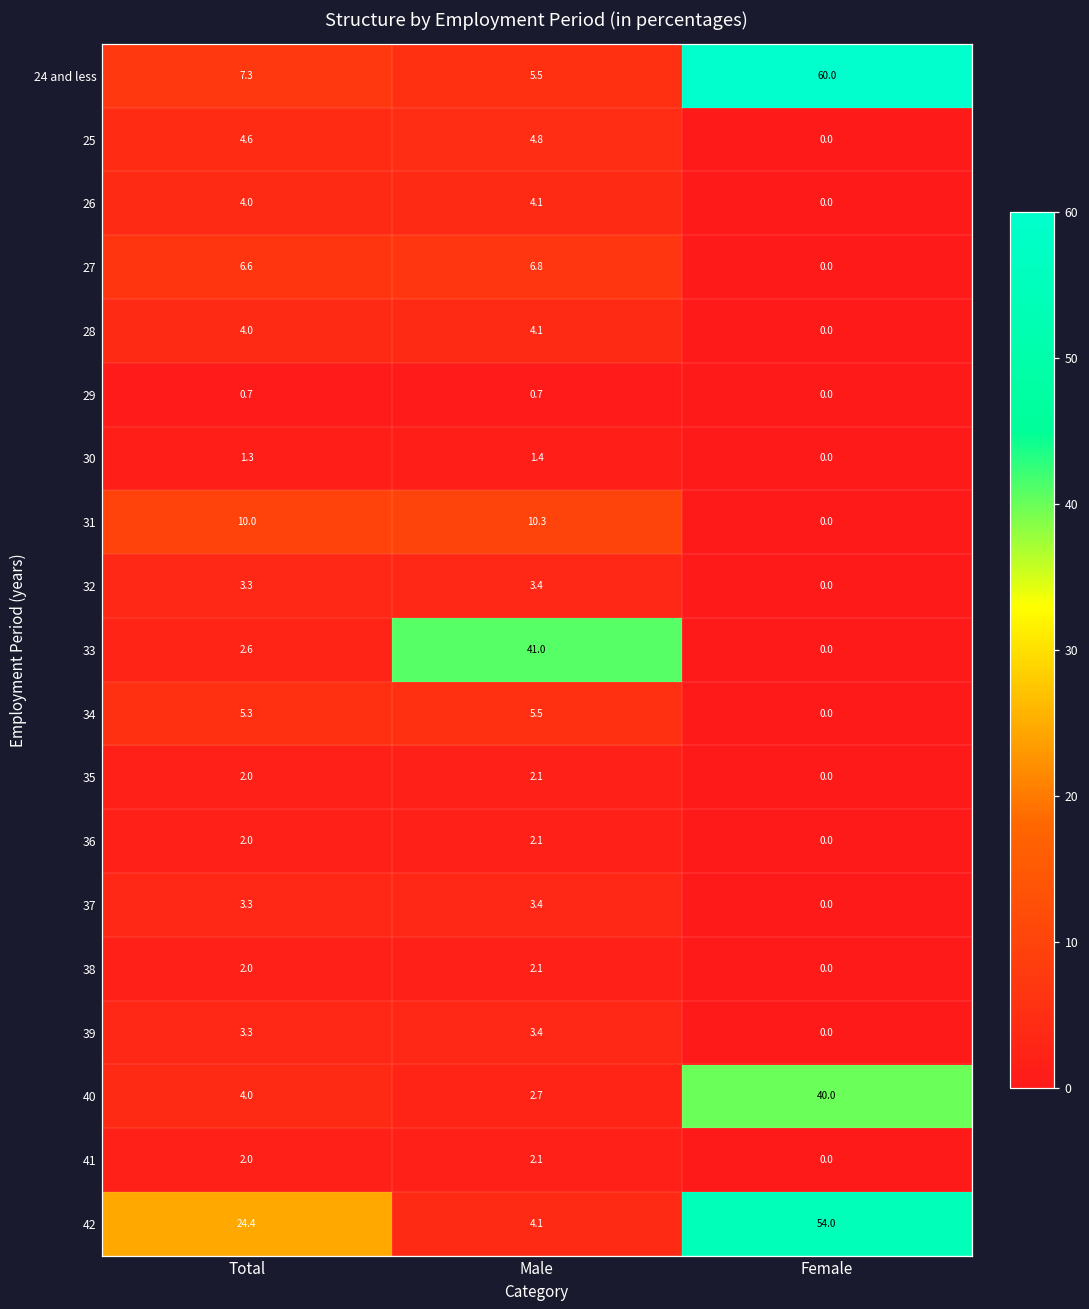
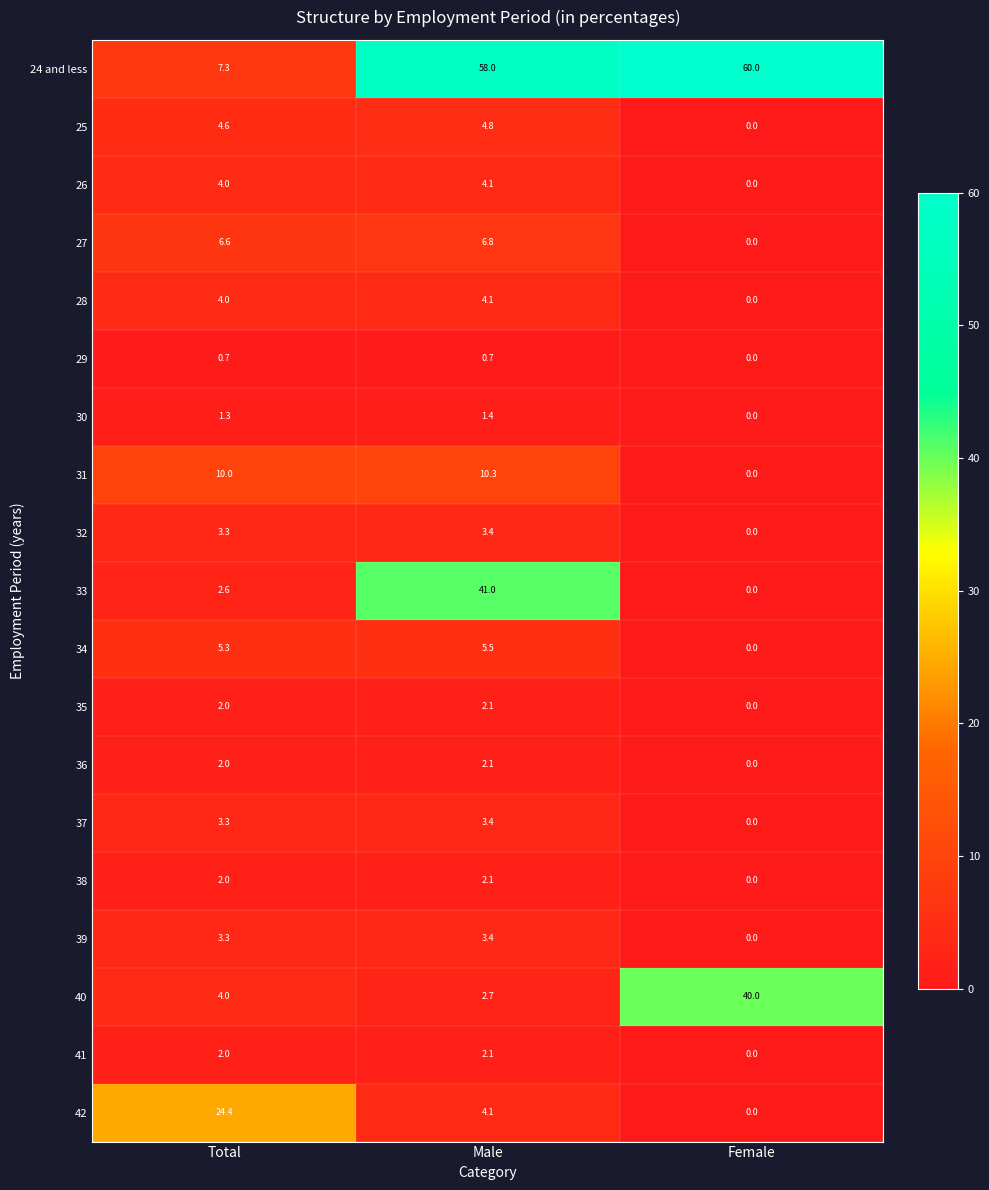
  {
    "24 and less": {
      "Total": 7.3,
-     "Male": 5.5,
+     "Male": 58.0,
      "Female": 60.0
    },
    "25": {
      "Total": 4.6,
      "Male": 4.8,
      "Female": 0.0
    },
    "26": {
      "Total": 4.0,
      "Male": 4.1,
      "Female": 0.0
    },
    "27": {
      "Total": 6.6,
      "Male": 6.8,
      "Female": 0.0
    },
    "28": {
      "Total": 4.0,
      "Male": 4.1,
      "Female": 0.0
    },
    "29": {
      "Total": 0.7,
      "Male": 0.7,
      "Female": 0.0
    },
    "30": {
      "Total": 1.3,
      "Male": 1.4,
      "Female": 0.0
    },
    "31": {
      "Total": 10.0,
      "Male": 10.3,
      "Female": 0.0
    },
    "32": {
      "Total": 3.3,
      "Male": 3.4,
      "Female": 0.0
    },
    "33": {
      "Total": 2.6,
      "Male": 41.0,
      "Female": 0.0
    },
    "34": {
      "Total": 5.3,
      "Male": 5.5,
      "Female": 0.0
    },
    "35": {
      "Total": 2.0,
      "Male": 2.1,
      "Female": 0.0
    },
    "36": {
      "Total": 2.0,
      "Male": 2.1,
      "Female": 0.0
    },
    "37": {
      "Total": 3.3,
      "Male": 3.4,
      "Female": 0.0
    },
    "38": {
      "Total": 2.0,
      "Male": 2.1,
      "Female": 0.0
    },
    "39": {
      "Total": 3.3,
      "Male": 3.4,
      "Female": 0.0
    },
    "40": {
      "Total": 4.0,
      "Male": 2.7,
      "Female": 40.0
    },
    "41": {
      "Total": 2.0,
      "Male": 2.1,
      "Female": 0.0
    },
    "42": {
      "Total": 24.4,
      "Male": 4.1,
-     "Female": 54.0
+     "Female": 0.0
    }
  }
